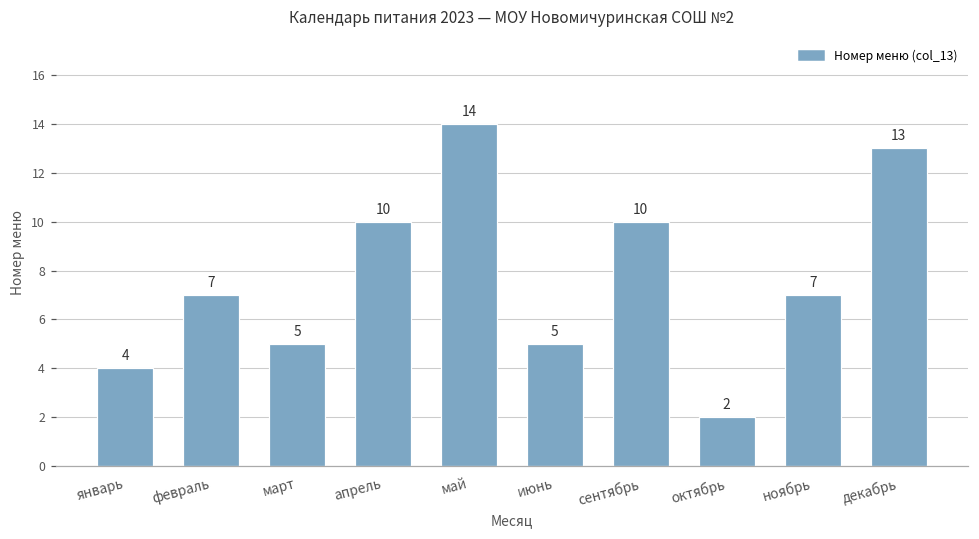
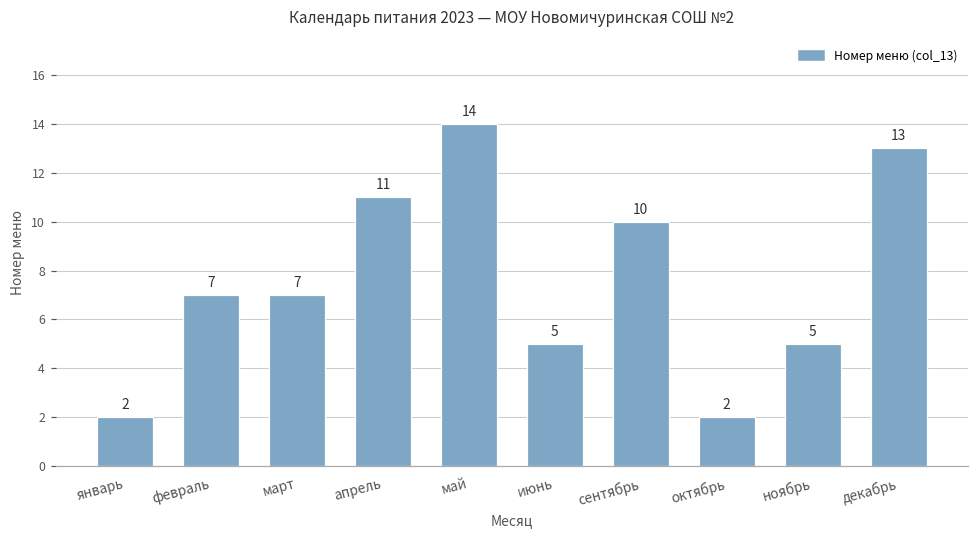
  {
-   "январь": 4,
+   "январь": 2,
    "февраль": 7,
-   "март": 5,
-   "апрель": 10,
+   "март": 7,
+   "апрель": 11,
    "май": 14,
    "июнь": 5,
    "сентябрь": 10,
    "октябрь": 2,
-   "ноябрь": 7,
+   "ноябрь": 5,
    "декабрь": 13
  }
